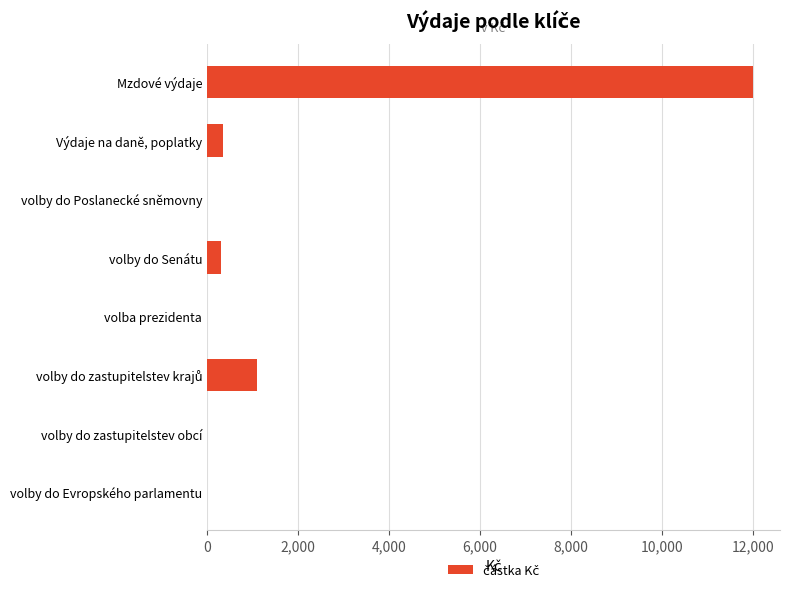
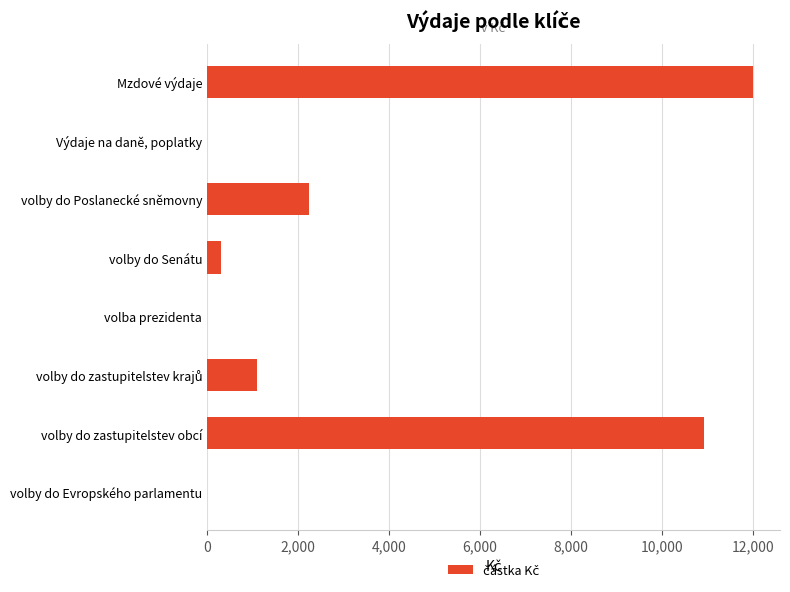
  {
    "Mzdové výdaje": "12,000",
-   "Výdaje na daně, poplatky": "300",
-   "volby do Poslanecké sněmovny": "0",
+   "Výdaje na daně, poplatky": "0",
+   "volby do Poslanecké sněmovny": "2,200",
    "volby do Senátu": "300",
    "volba prezidenta": "0",
    "volby do zastupitelstev krajů": "1,100",
-   "volby do zastupitelstev obcí": "0",
+   "volby do zastupitelstev obcí": "10,900",
    "volby do Evropského parlamentu": "0"
  }
